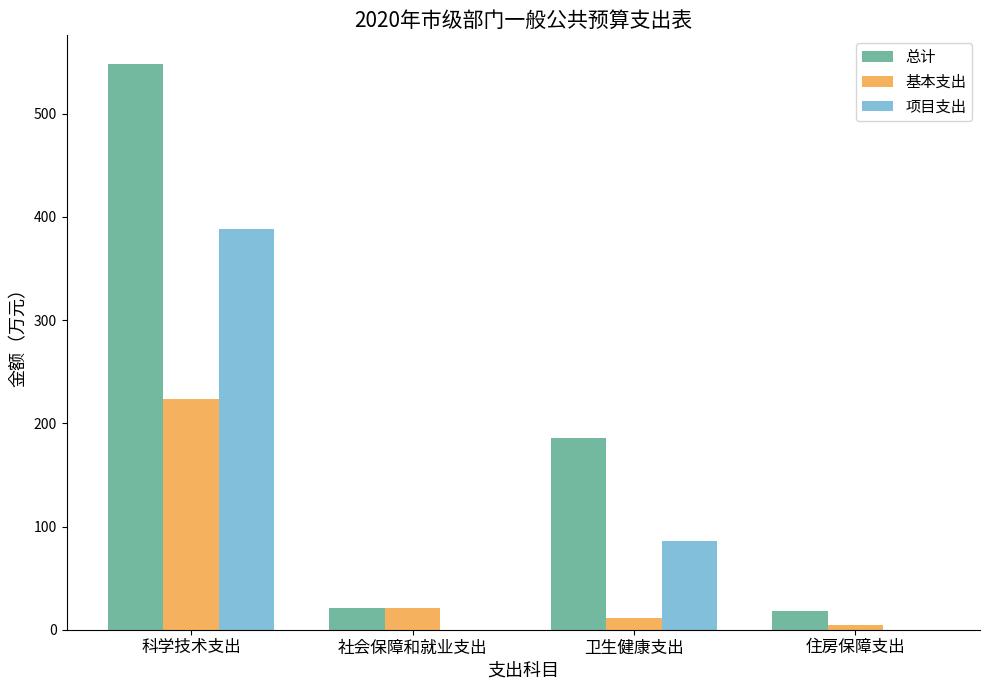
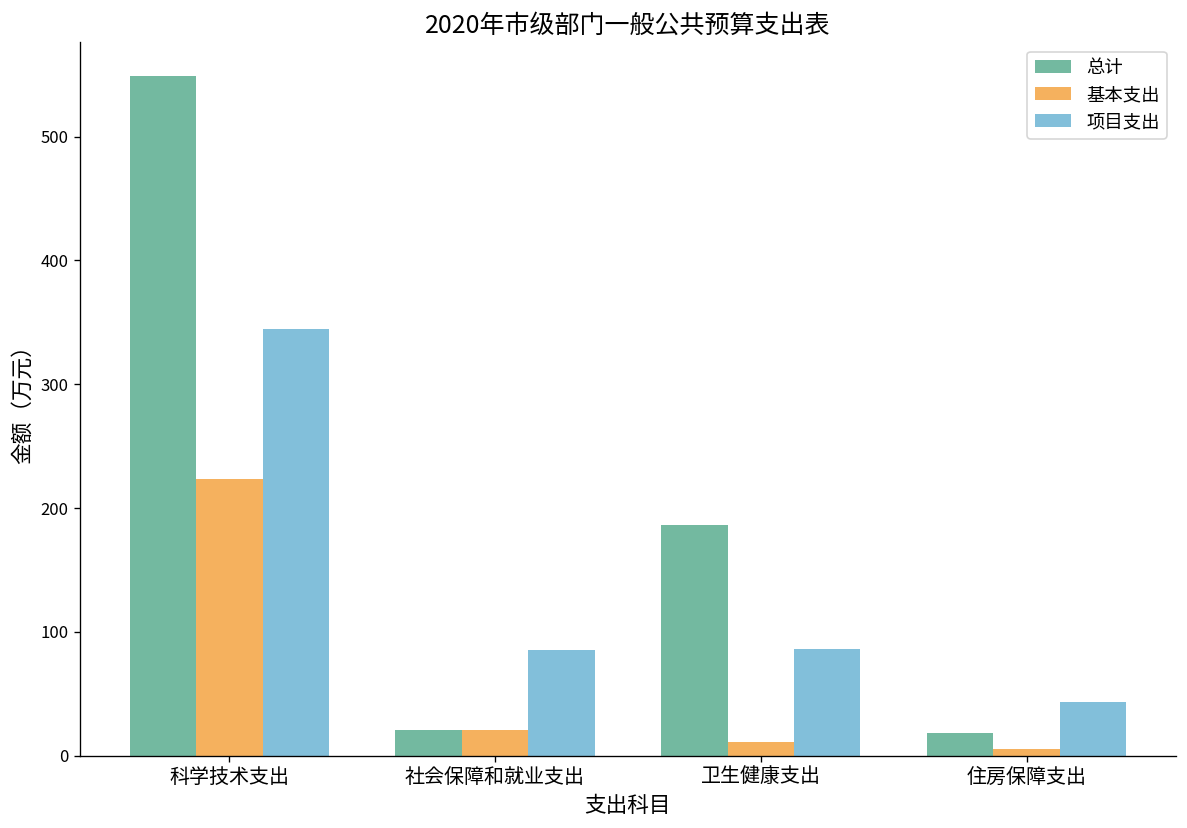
  {
    "总计": {
      "科学技术支出": 549,
      "社会保障和就业支出": 21,
      "卫生健康支出": 186,
      "住房保障支出": 19
    },
    "基本支出": {
      "科学技术支出": 224,
      "社会保障和就业支出": 21,
      "卫生健康支出": 11,
      "住房保障支出": 5
    },
    "项目支出": {
-     "科学技术支出": 388,
-     "社会保障和就业支出": 0,
+     "科学技术支出": 345,
+     "社会保障和就业支出": 85,
      "卫生健康支出": 86,
-     "住房保障支出": 0
+     "住房保障支出": 43
    }
  }
